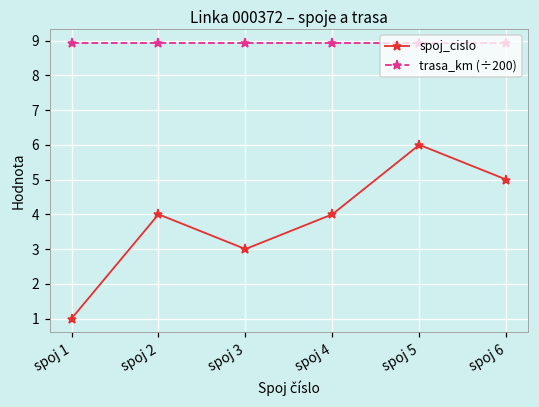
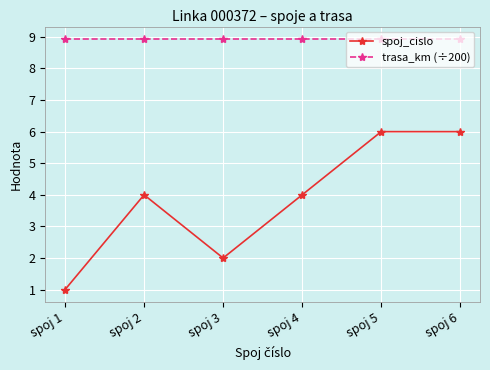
  {
    "spoj_cislo": {
      "spoj 1": 1,
      "spoj 2": 4,
-     "spoj 3": 3,
+     "spoj 3": 2,
      "spoj 4": 4,
      "spoj 5": 6,
-     "spoj 6": 5
+     "spoj 6": 6
    },
    "trasa_km (÷200)": {
      "spoj 1": 9,
      "spoj 2": 9,
      "spoj 3": 9,
      "spoj 4": 9
    }
  }
